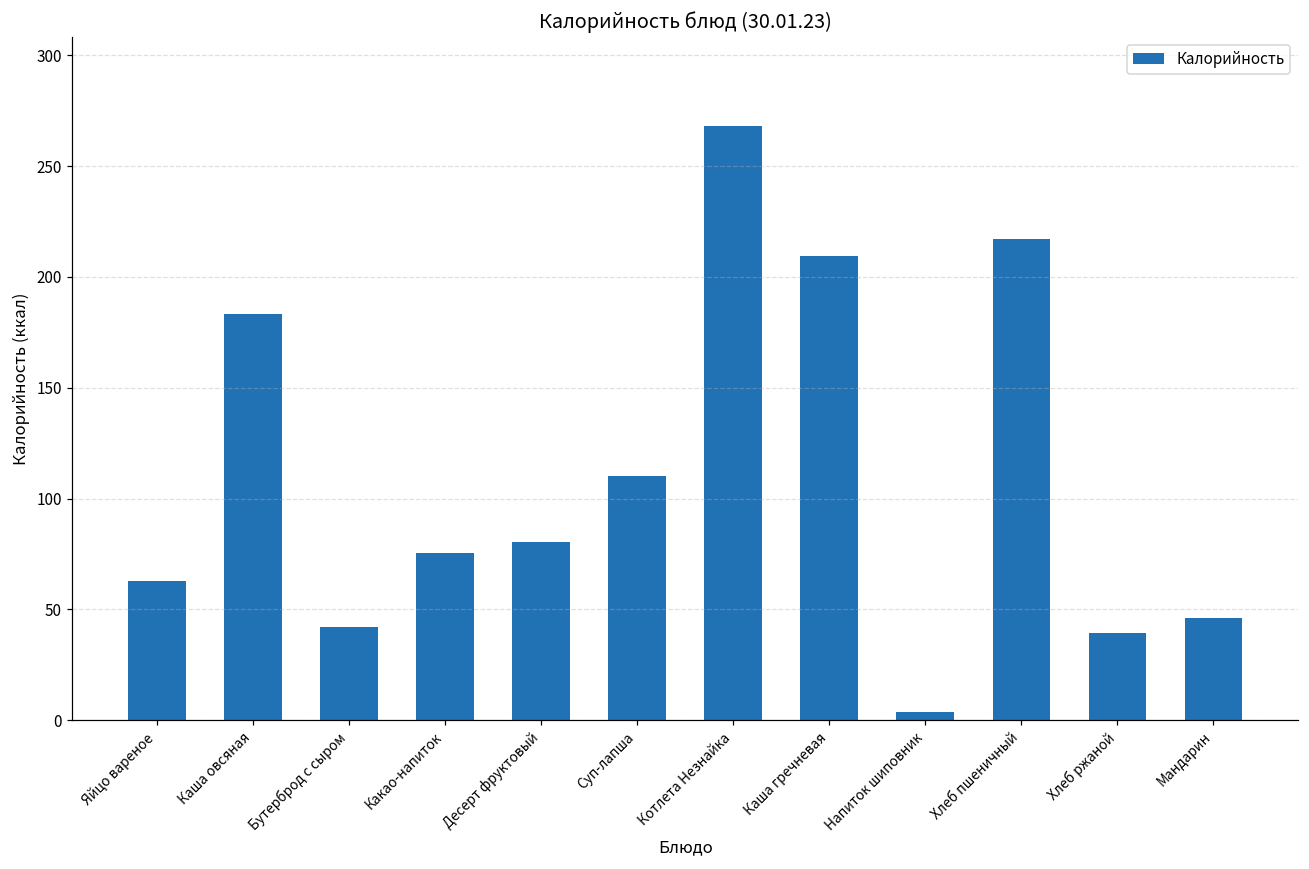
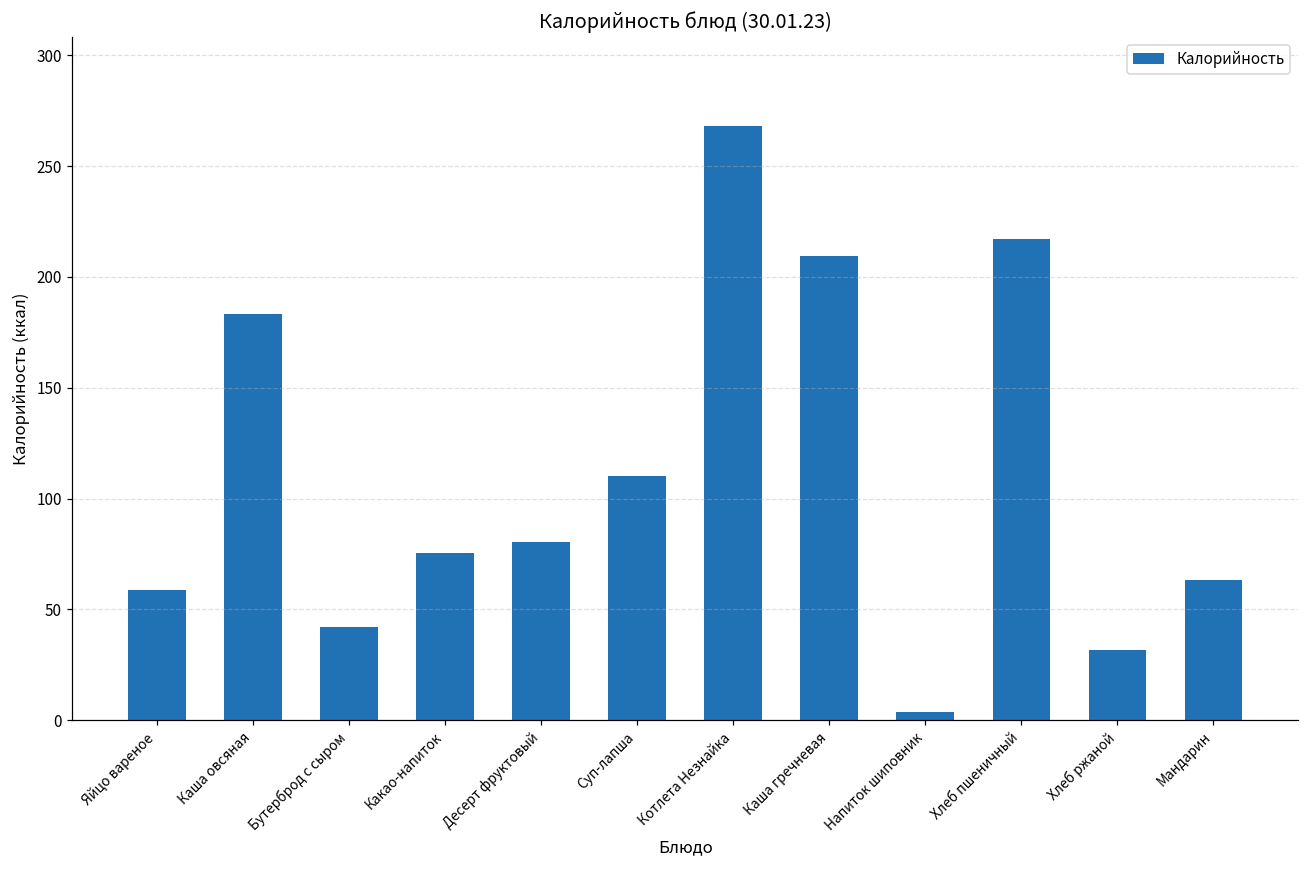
  {
-   "Яйцо вареное": 63,
+   "Яйцо вареное": 59,
    "Каша овсяная": 183,
    "Бутерброд с сыром": 42,
    "Какао-напиток": 75,
    "Десерт фруктовый": 80,
    "Суп-лапша": 110,
    "Котлета Незнайка": 268,
    "Каша гречневая": 210,
    "Напиток шиповник": 4,
    "Хлеб пшеничный": 217,
-   "Хлеб ржаной": 39,
-   "Мандарин": 46
+   "Хлеб ржаной": 32,
+   "Мандарин": 63
  }
